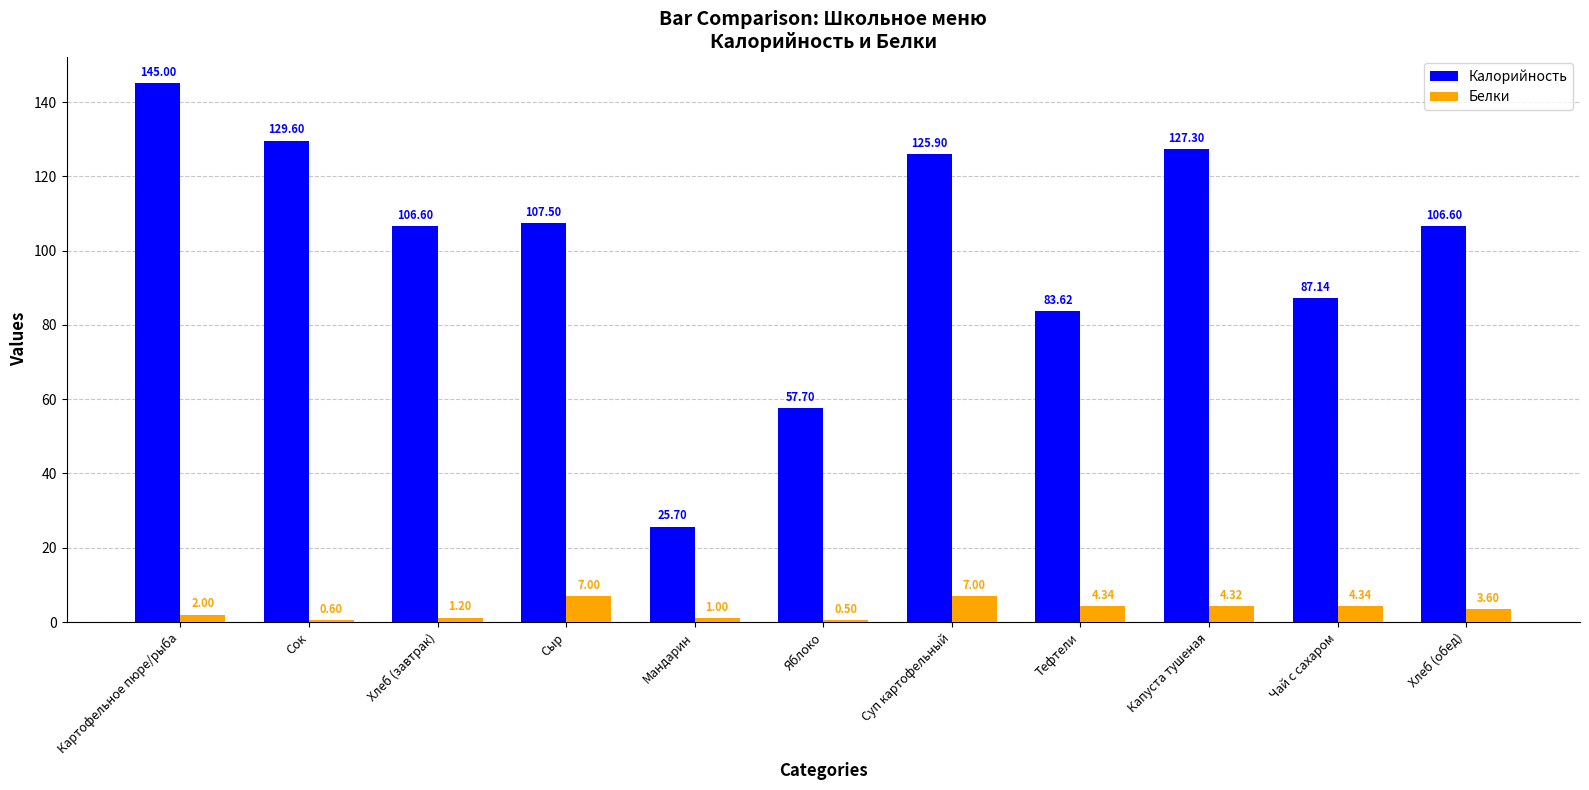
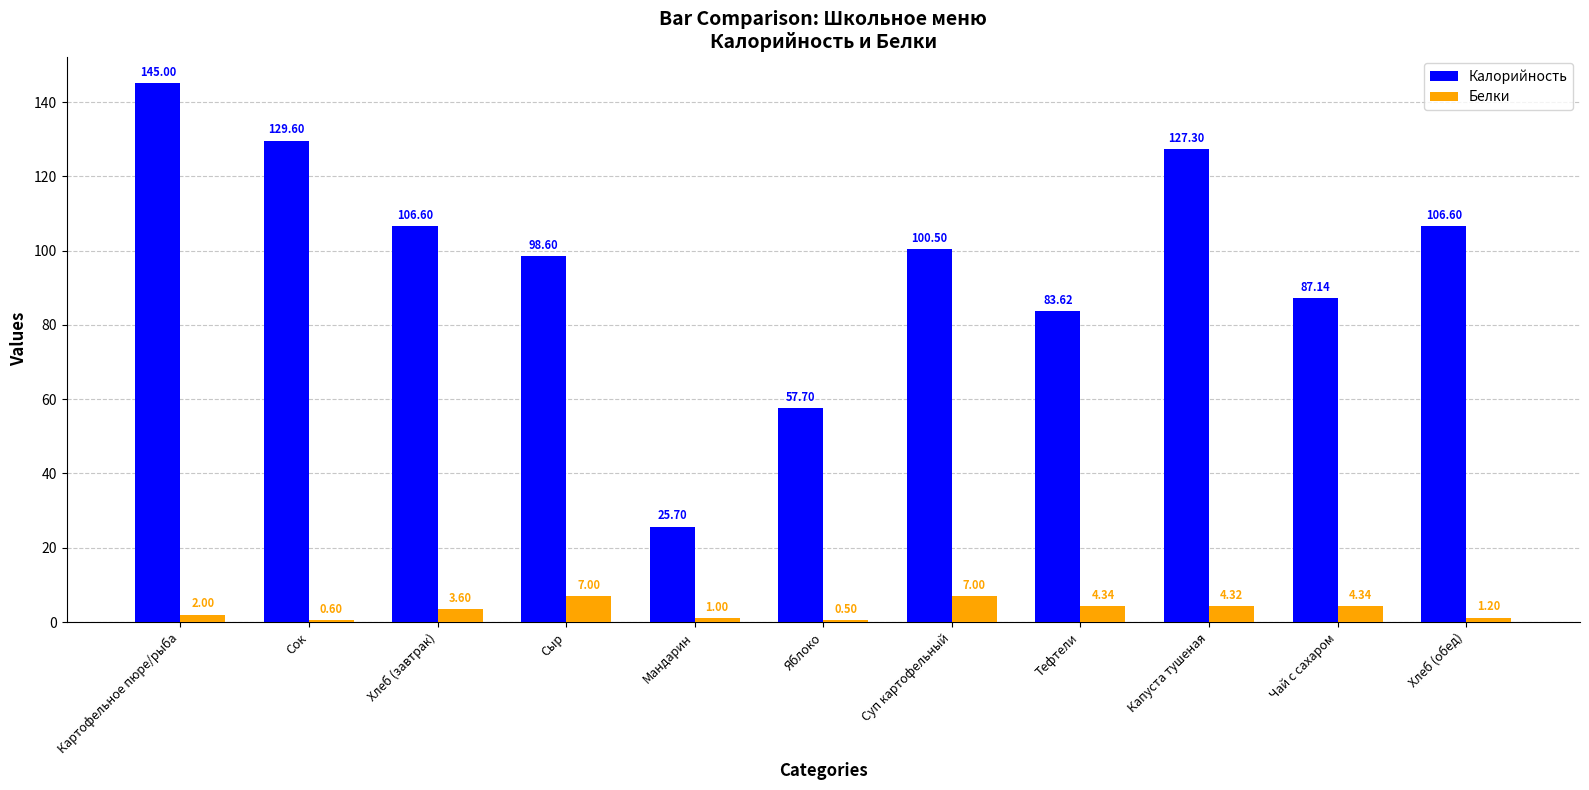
  {
    "Калорийность": {
      "Картофельное пюре/рыба": 145.00,
      "Сок": 129.60,
      "Хлеб (завтрак)": 106.60,
-     "Сыр": 107.50,
+     "Сыр": 98.60,
      "Мандарин": 25.70,
      "Яблоко": 57.70,
-     "Суп картофельный": 125.90,
+     "Суп картофельный": 100.50,
      "Тефтели": 83.62,
      "Капуста тушеная": 127.30,
      "Чай с сахаром": 87.14,
      "Хлеб (обед)": 106.60
    },
    "Белки": {
      "Картофельное пюре/рыба": 2.00,
      "Сок": 0.60,
-     "Хлеб (завтрак)": 1.20,
+     "Хлеб (завтрак)": 3.60,
      "Сыр": 7.00,
      "Мандарин": 1.00,
      "Яблоко": 0.50,
      "Суп картофельный": 7.00,
      "Тефтели": 4.34,
      "Капуста тушеная": 4.32,
      "Чай с сахаром": 4.34,
-     "Хлеб (обед)": 3.60
+     "Хлеб (обед)": 1.20
    }
  }
